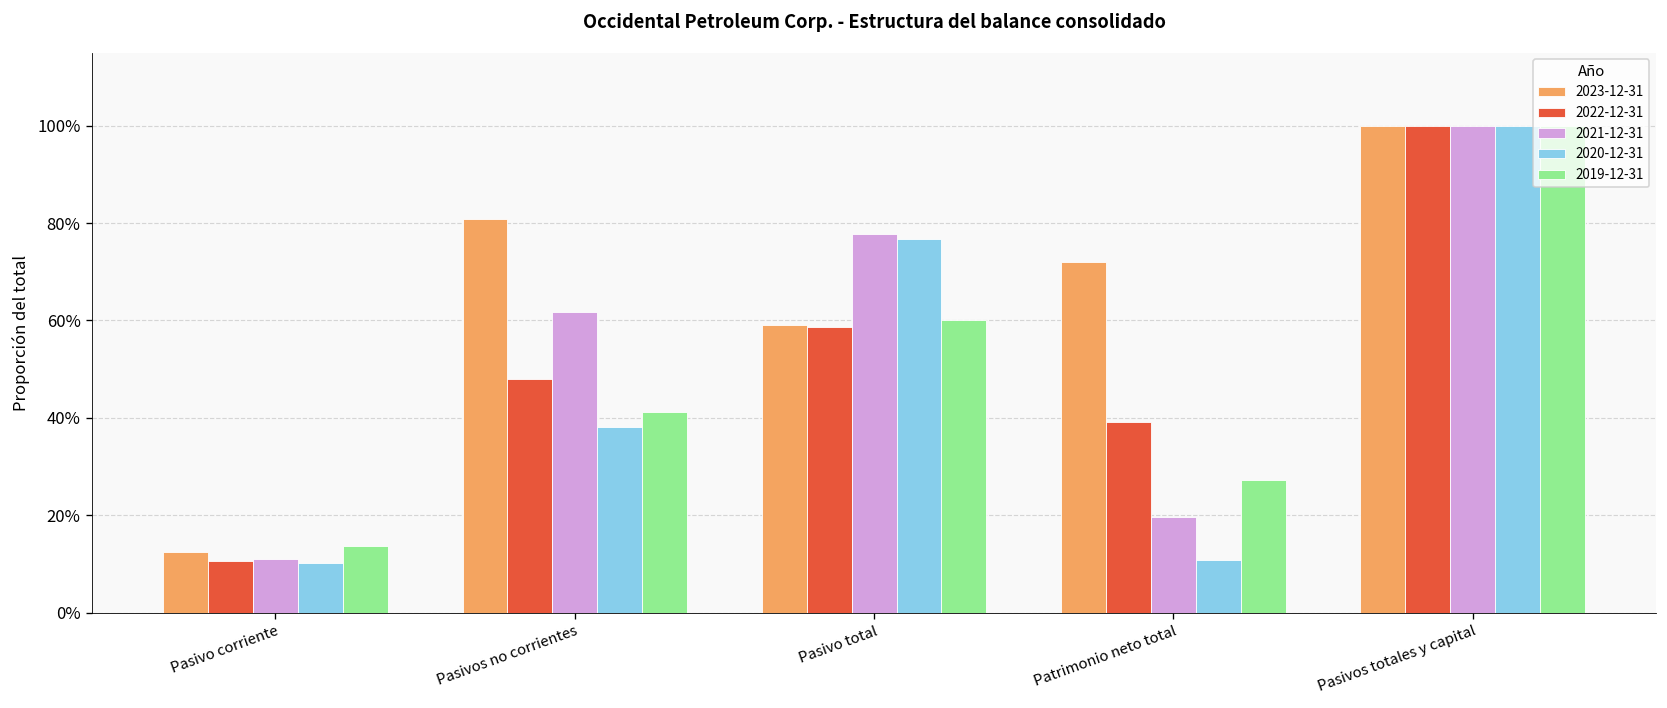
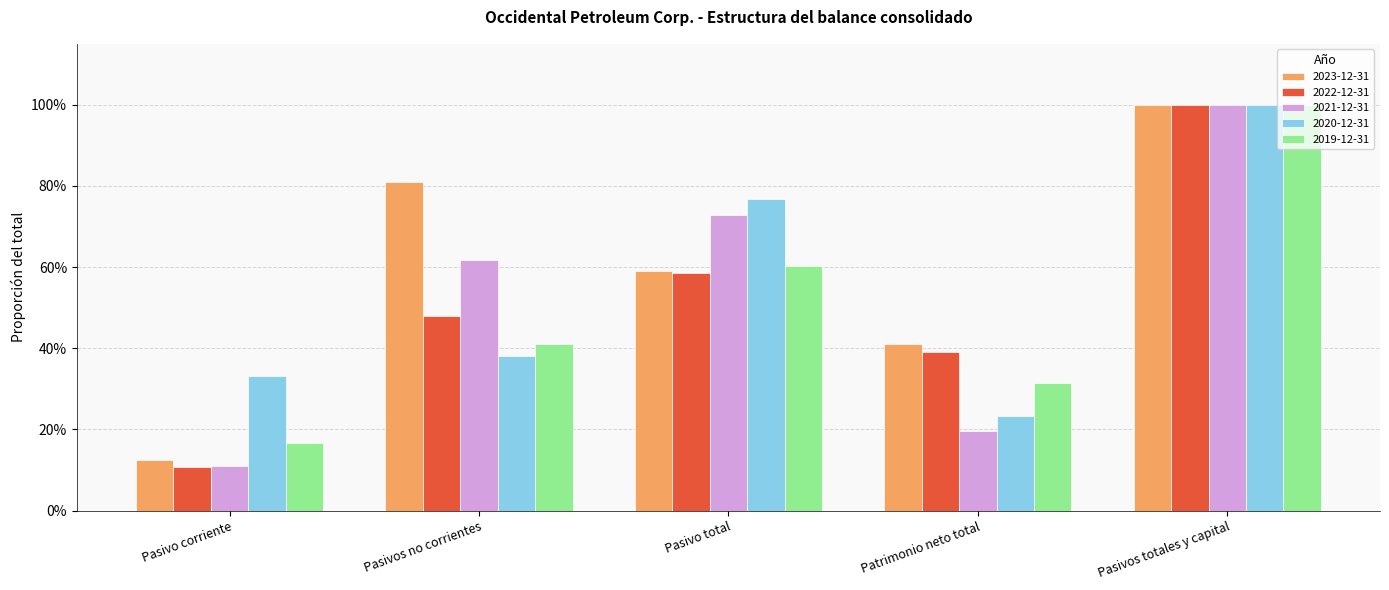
  {
    "2023-12-31": {
      "Pasivo corriente": "12%",
      "Pasivos no corrientes": "81%",
      "Pasivo total": "59%",
-     "Patrimonio neto total": "72%",
+     "Patrimonio neto total": "41%",
      "Pasivos totales y capital": "100%"
    },
    "2022-12-31": {
      "Pasivo corriente": "11%",
      "Pasivos no corrientes": "48%",
      "Pasivo total": "59%",
      "Patrimonio neto total": "39%",
      "Pasivos totales y capital": "100%"
    },
    "2021-12-31": {
      "Pasivo corriente": "11%",
      "Pasivos no corrientes": "62%",
-     "Pasivo total": "78%",
+     "Pasivo total": "73%",
      "Patrimonio neto total": "20%",
      "Pasivos totales y capital": "100%"
    },
    "2020-12-31": {
-     "Pasivo corriente": "10%",
+     "Pasivo corriente": "33%",
      "Pasivos no corrientes": "38%",
      "Pasivo total": "77%",
-     "Patrimonio neto total": "11%",
+     "Patrimonio neto total": "23%",
      "Pasivos totales y capital": "100%"
    },
    "2019-12-31": {
-     "Pasivo corriente": "14%",
+     "Pasivo corriente": "17%",
      "Pasivos no corrientes": "41%",
      "Pasivo total": "60%",
-     "Patrimonio neto total": "27%"
+     "Patrimonio neto total": "31%"
    }
  }
